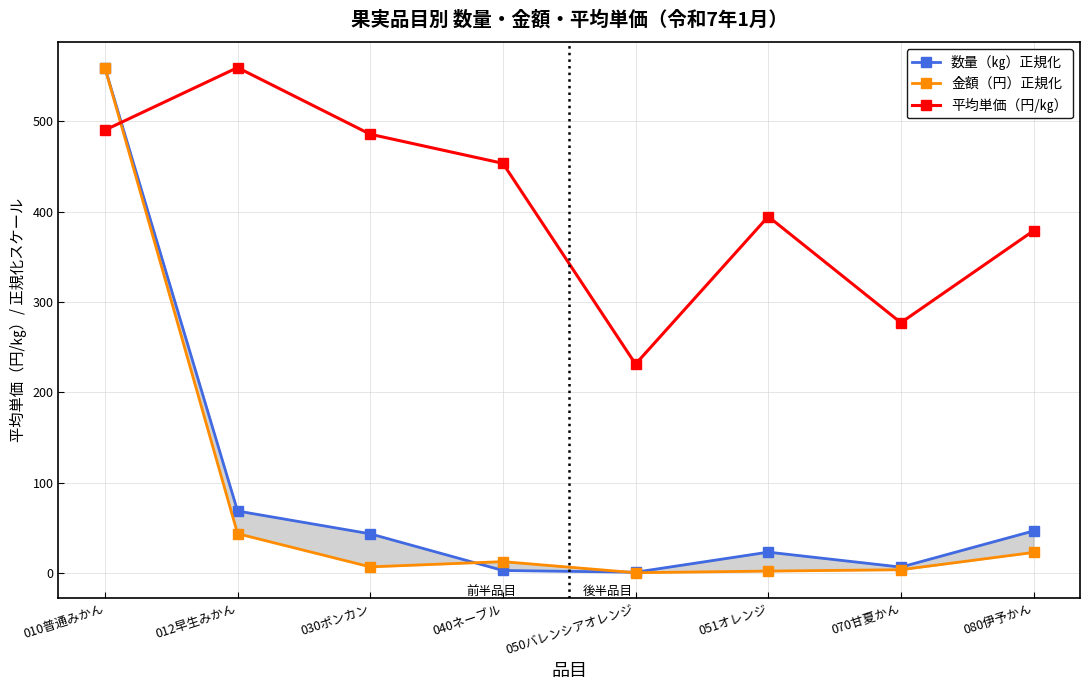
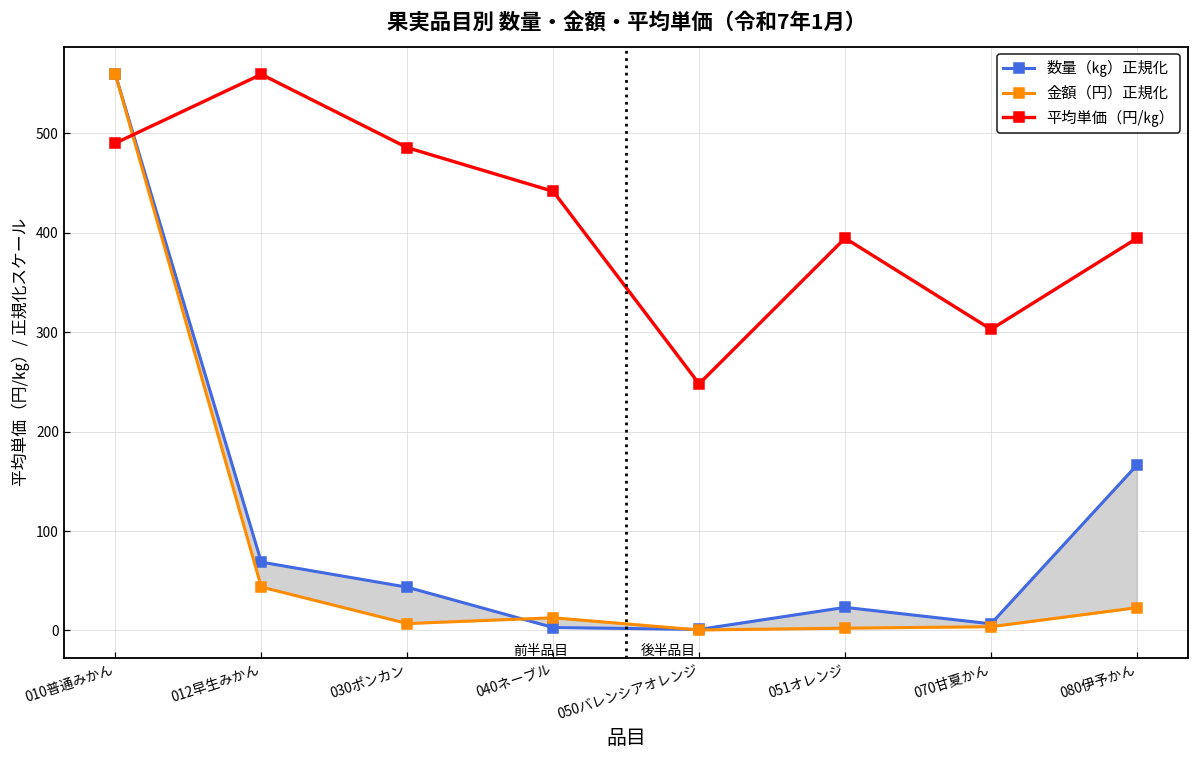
  {
    "数量（㎏）正規化": {
      "040ネーブル": 0,
-     "080伊予かん": 50
+     "080伊予かん": 170
    },
    "金額（円）正規化": {
      "012早生みかん": 40,
      "030ポンカン": 10,
      "051オレンジ": 0,
      "070甘夏かん": 0,
      "080伊予かん": 20
    },
    "平均単価（円/㎏）": {
      "010普通みかん": 490,
      "012早生みかん": 560,
      "030ポンカン": 490,
-     "040ネーブル": 450,
-     "050バレンシアオレンジ": 230,
+     "040ネーブル": 440,
+     "050バレンシアオレンジ": 250,
      "051オレンジ": 390,
-     "070甘夏かん": 280,
-     "080伊予かん": 380
+     "070甘夏かん": 300,
+     "080伊予かん": 390
    }
  }
